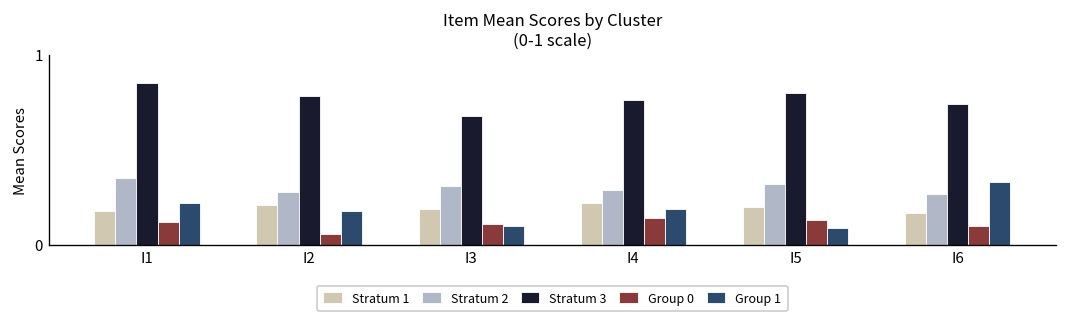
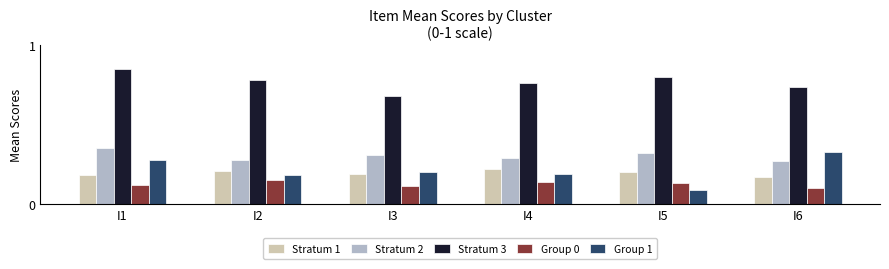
  {
    "Stratum 3": {
      "I1": 0.85,
      "I2": 0.78,
      "I3": 0.68,
      "I4": 0.76,
      "I5": 0.80,
      "I6": 0.74
    },
    "Group 0": {
      "I1": 0.12,
-     "I2": 0.06,
+     "I2": 0.15,
      "I3": 0.11,
      "I4": 0.14,
      "I5": 0.13,
      "I6": 0.10
    },
    "Group 1": {
-     "I1": 0.22,
+     "I1": 0.28,
      "I2": 0.18,
-     "I3": 0.1,
+     "I3": 0.2,
      "I4": 0.19,
      "I5": 0.09,
      "I6": 0.33
    }
  }
